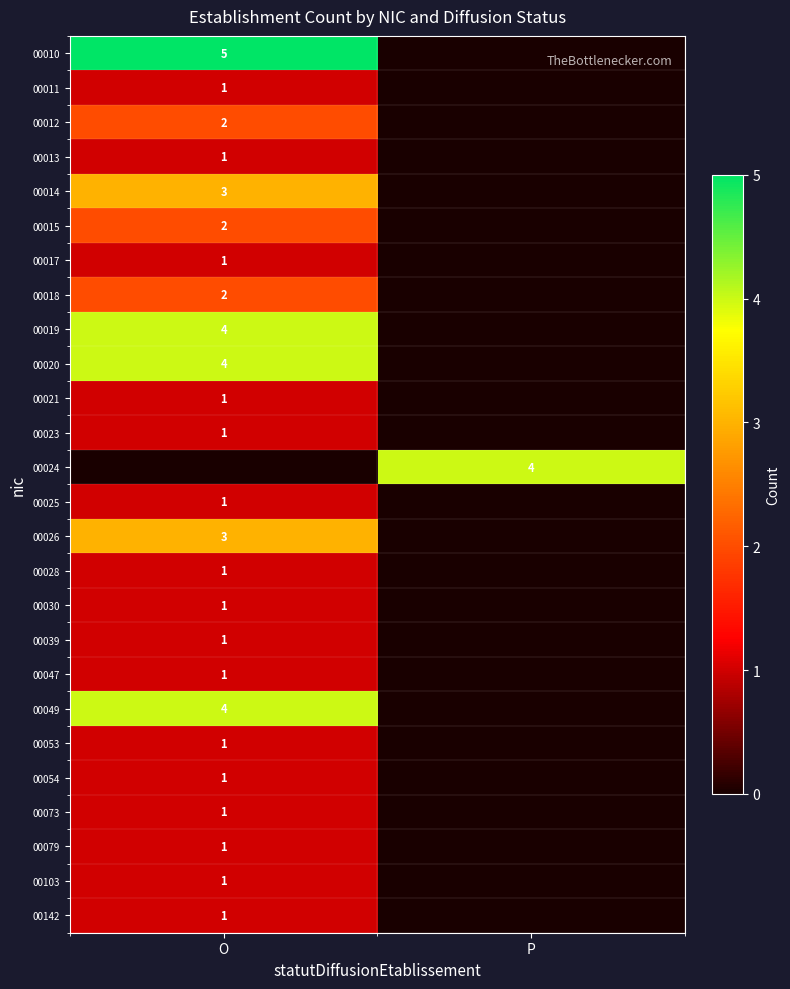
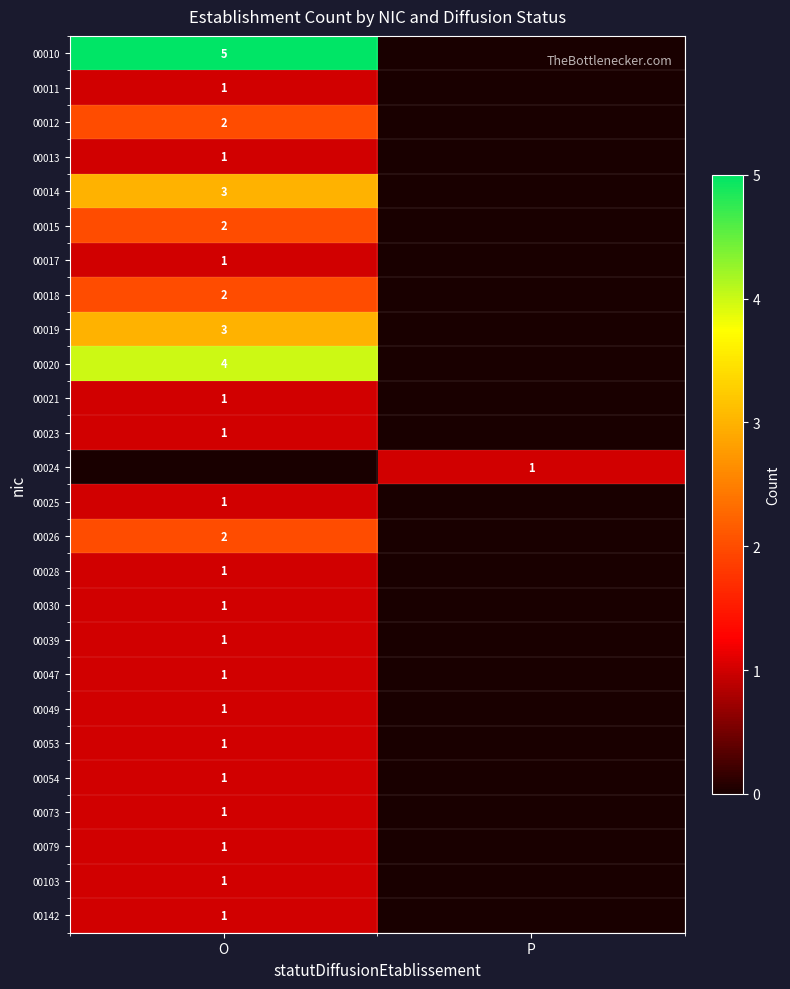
  {
    "00010": {
      "O": 5
    },
    "00011": {
      "O": 1
    },
    "00012": {
      "O": 2
    },
    "00013": {
      "O": 1
    },
    "00014": {
      "O": 3
    },
    "00015": {
      "O": 2
    },
    "00017": {
      "O": 1
    },
    "00018": {
      "O": 2
    },
    "00019": {
-     "O": 4
+     "O": 3
    },
    "00020": {
      "O": 4
    },
    "00021": {
      "O": 1
    },
    "00023": {
      "O": 1
    },
    "00024": {
-     "P": 4
+     "P": 1
    },
    "00025": {
      "O": 1
    },
    "00026": {
-     "O": 3
+     "O": 2
    },
    "00028": {
      "O": 1
    },
    "00030": {
      "O": 1
    },
    "00039": {
      "O": 1
    },
    "00047": {
      "O": 1
    },
    "00049": {
-     "O": 4
+     "O": 1
    },
    "00053": {
      "O": 1
    },
    "00054": {
      "O": 1
    },
    "00073": {
      "O": 1
    },
    "00079": {
      "O": 1
    },
    "00103": {
      "O": 1
    },
    "00142": {
      "O": 1
    }
  }
